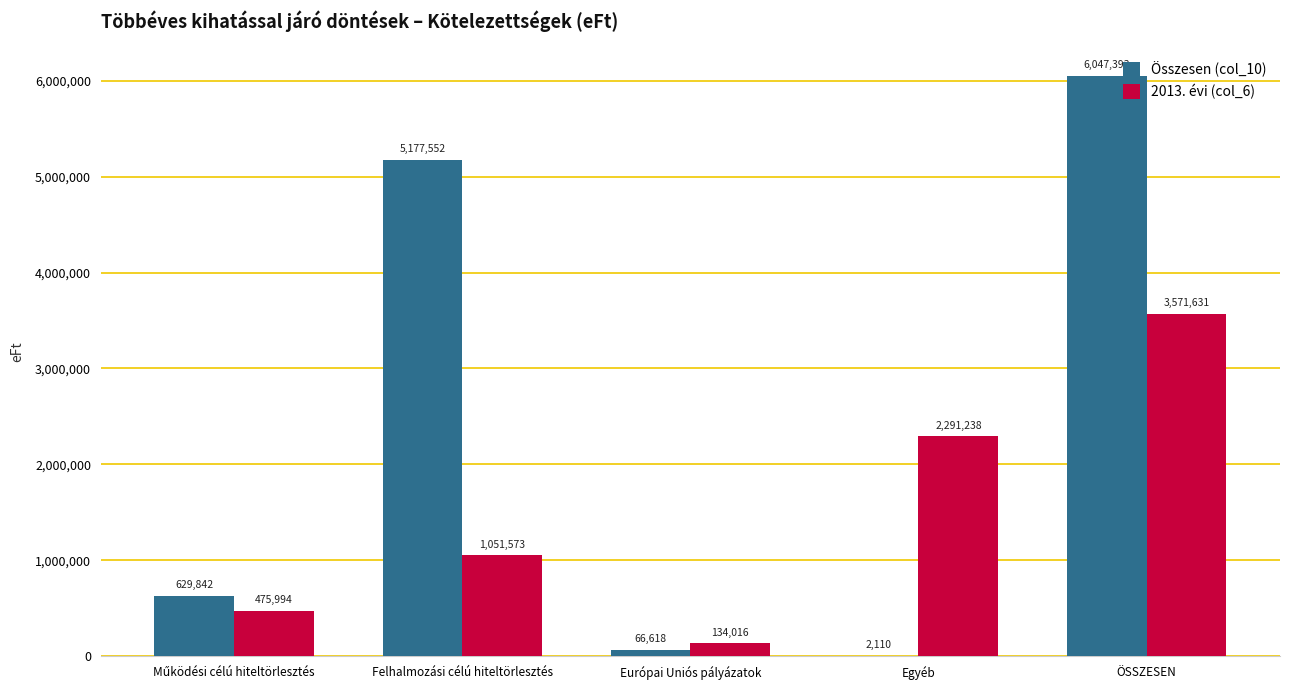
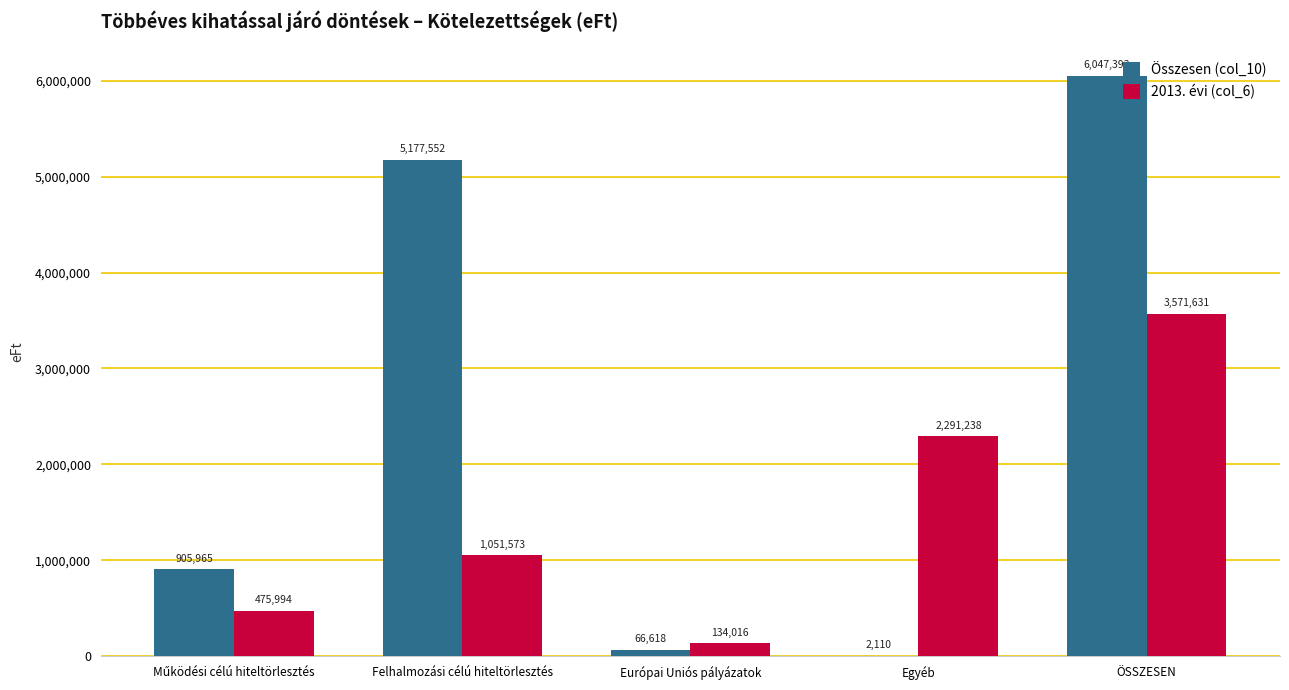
  {
    "Összesen (col_10)": {
-     "Működési célú hiteltörlesztés": "629,842",
+     "Működési célú hiteltörlesztés": "905,965",
      "Felhalmozási célú hiteltörlesztés": "5,177,552",
      "Európai Uniós pályázatok": "66,618",
      "Egyéb": "2,110",
      "ÖSSZESEN": "6,047,393"
    },
    "2013. évi (col_6)": {
      "Működési célú hiteltörlesztés": "475,994",
      "Felhalmozási célú hiteltörlesztés": "1,051,573",
      "Európai Uniós pályázatok": "134,016",
      "Egyéb": "2,291,238",
      "ÖSSZESEN": "3,571,631"
    }
  }
